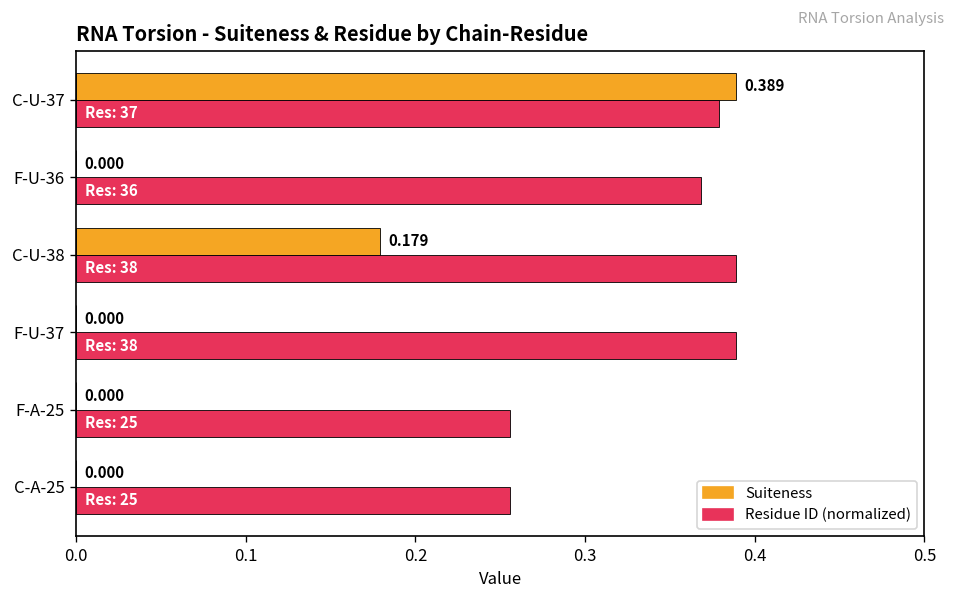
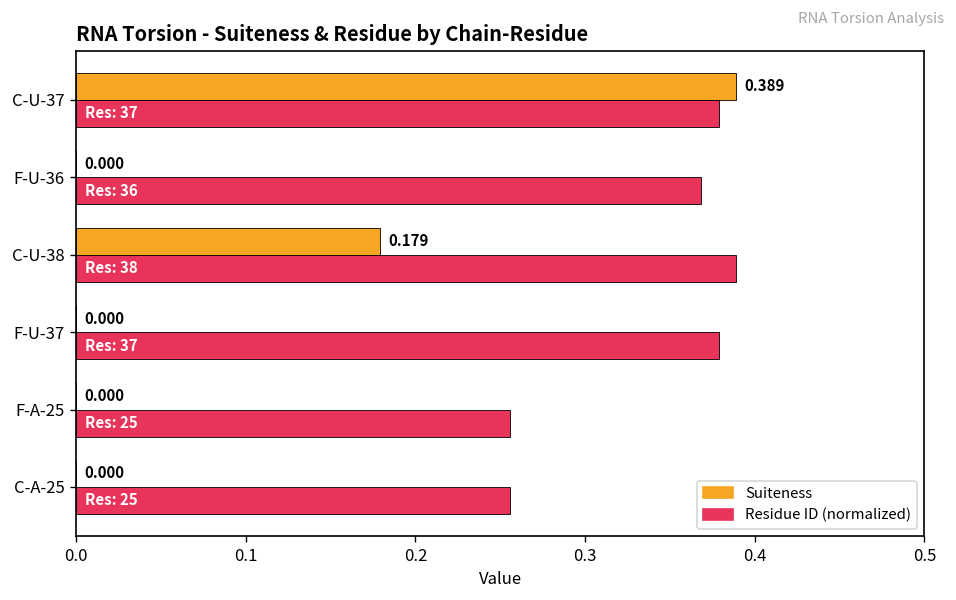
  {
    "Suiteness": {
      "C-U-37": 0.389,
      "F-U-36": 0.000,
      "C-U-38": 0.179,
      "F-U-37": 0.000,
      "F-A-25": 0.000,
      "C-A-25": 0.000
    },
    "Residue ID (normalized)": {
-     "F-U-37": 38
+     "F-U-37": 37
    }
  }
